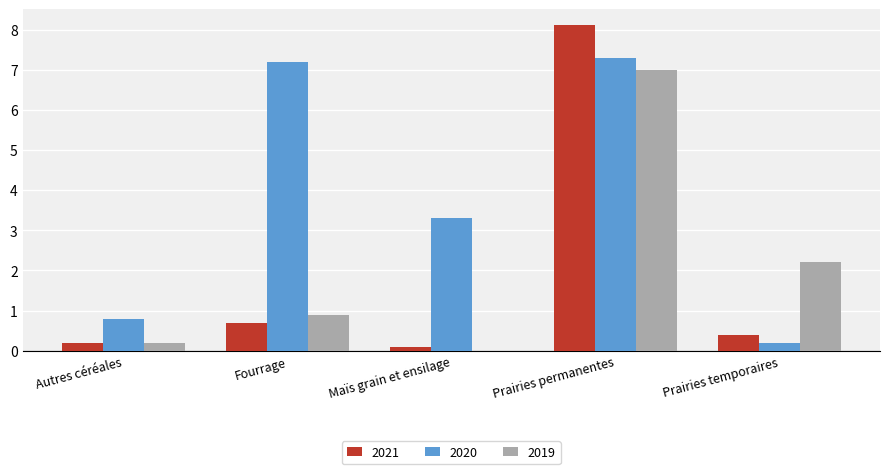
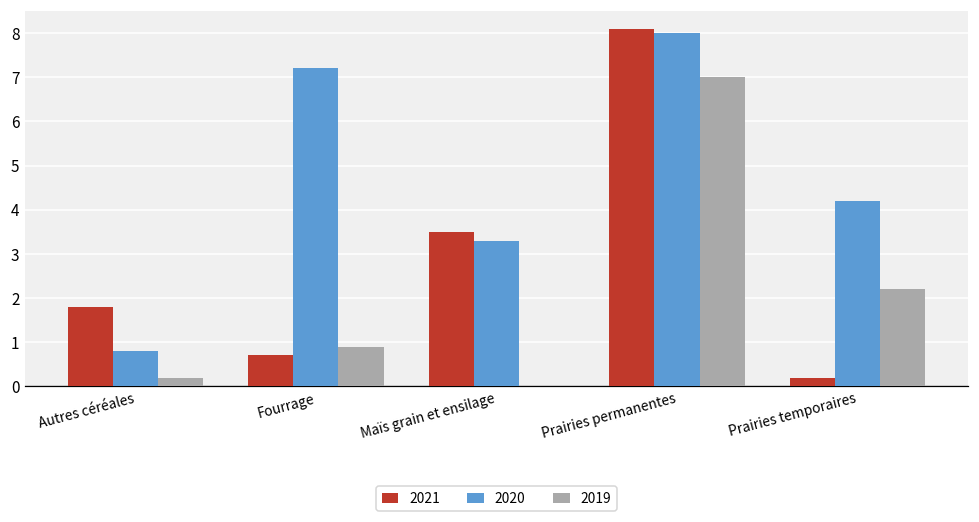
  {
    "2021": {
-     "Autres céréales": 0.2,
+     "Autres céréales": 1.8,
      "Fourrage": 0.7,
-     "Maïs grain et ensilage": 0.1,
+     "Maïs grain et ensilage": 3.5,
      "Prairies permanentes": 8.1,
-     "Prairies temporaires": 0.4
+     "Prairies temporaires": 0.2
    },
    "2020": {
      "Autres céréales": 0.8,
      "Fourrage": 7.2,
      "Maïs grain et ensilage": 3.3,
-     "Prairies permanentes": 7.3,
-     "Prairies temporaires": 0.2
+     "Prairies permanentes": 8.0,
+     "Prairies temporaires": 4.2
    },
    "2019": {
      "Autres céréales": 0.2,
      "Fourrage": 0.9,
      "Maïs grain et ensilage": 0.0,
      "Prairies permanentes": 7.0,
      "Prairies temporaires": 2.2
    }
  }
